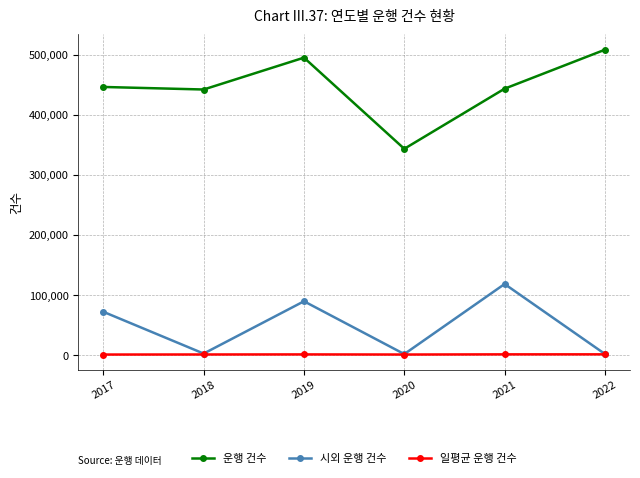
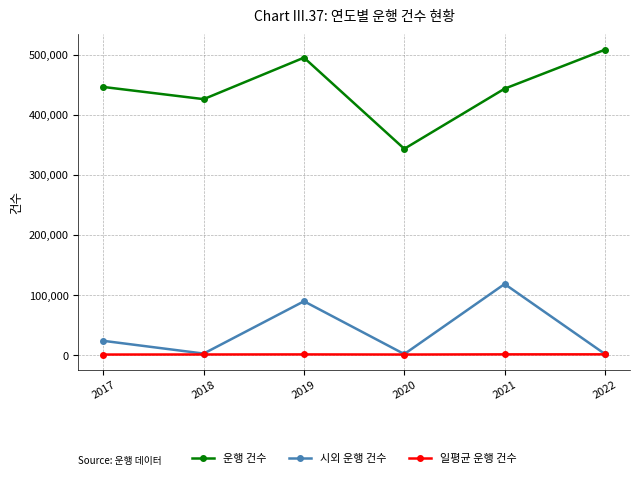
  {
    "운행 건수": {
      "2017": "450,000",
-     "2018": "440,000",
+     "2018": "430,000",
      "2019": "500,000",
      "2020": "340,000",
      "2021": "440,000",
      "2022": "510,000"
    },
    "시외 운행 건수": {
-     "2017": "70,000",
+     "2017": "20,000",
      "2019": "90,000",
      "2021": "120,000"
    },
    "일평균 운행 건수": {
      "2017": "0",
      "2019": "0",
      "2021": "0"
    }
  }
